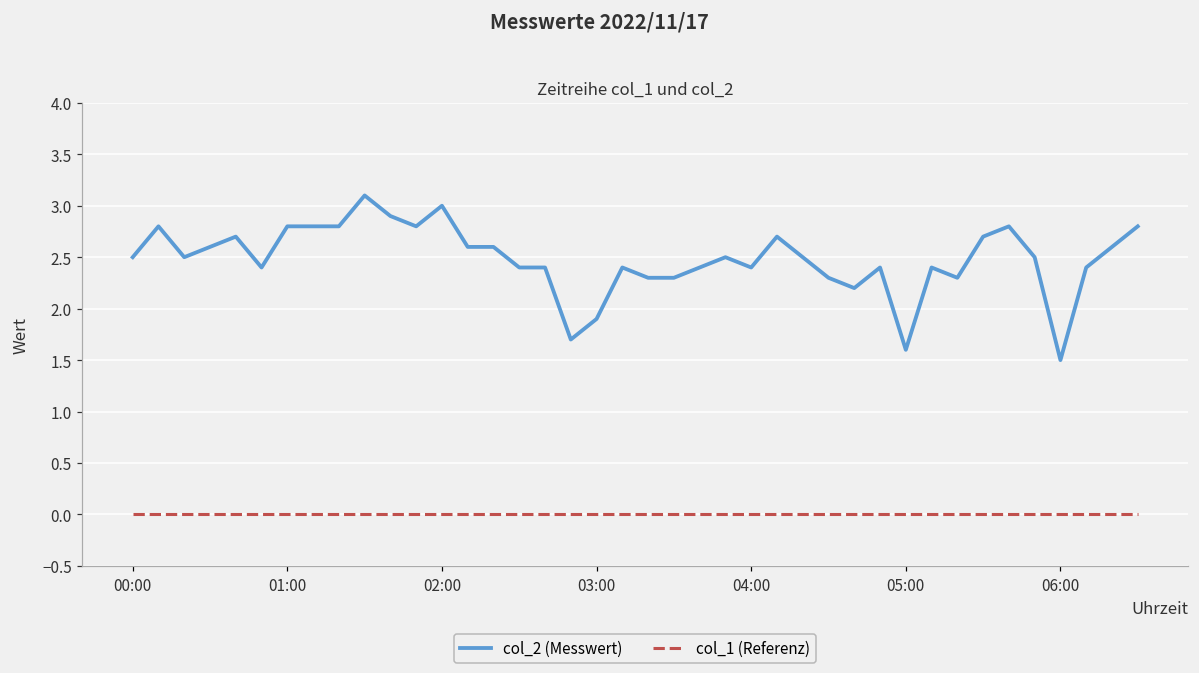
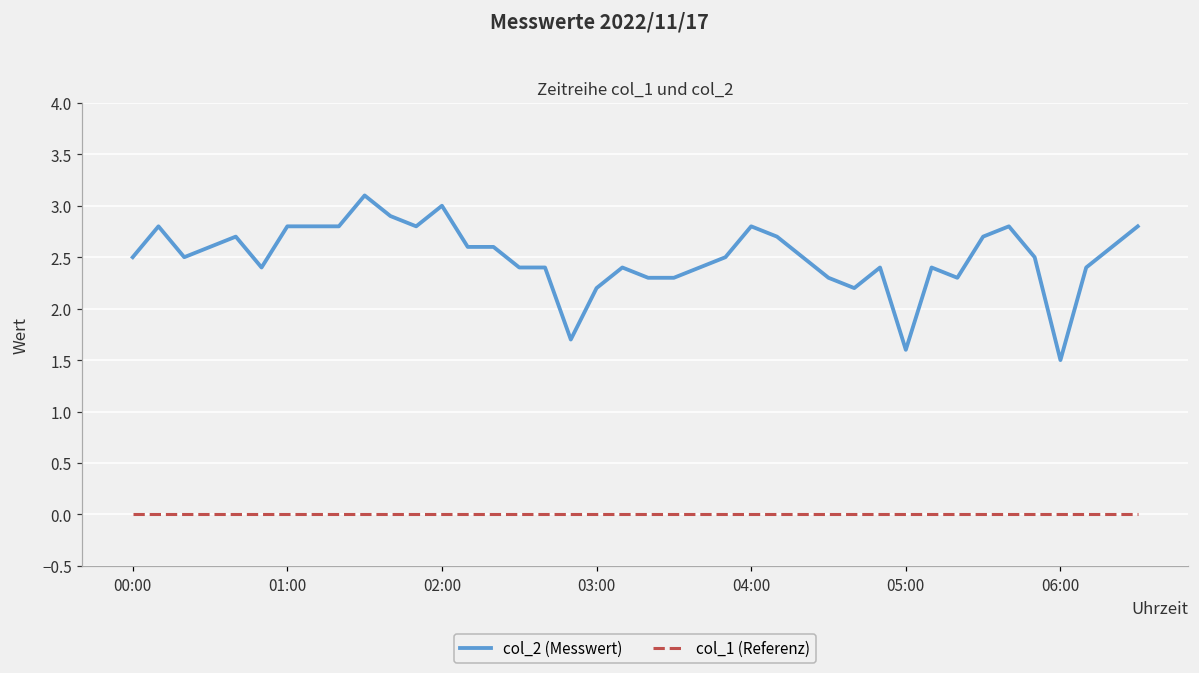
  {
    "col_2 (Messwert)": {
      "00:00": 2.5,
      "01:00": 2.8,
      "02:00": 3.0,
-     "03:00": 1.9,
-     "04:00": 2.4,
+     "03:00": 2.2,
+     "04:00": 2.8,
      "05:00": 1.6,
      "06:00": 1.5
    },
    "col_1 (Referenz)": {
      "00:00": 0.0,
      "01:00": 0.0,
      "02:00": 0.0,
      "03:00": 0.0,
      "04:00": 0.0,
      "05:00": 0.0,
      "06:00": 0.0
    }
  }
